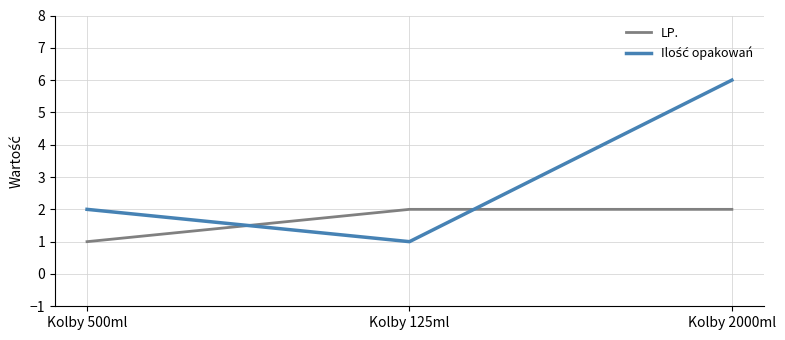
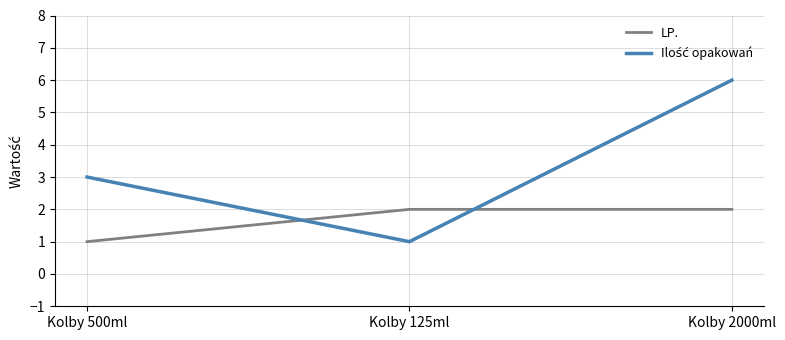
  {
    "LP.": {
      "Kolby 500ml": 1,
      "Kolby 125ml": 2,
      "Kolby 2000ml": 2
    },
    "Ilość opakowań": {
-     "Kolby 500ml": 2,
+     "Kolby 500ml": 3,
      "Kolby 125ml": 1,
      "Kolby 2000ml": 6
    }
  }
